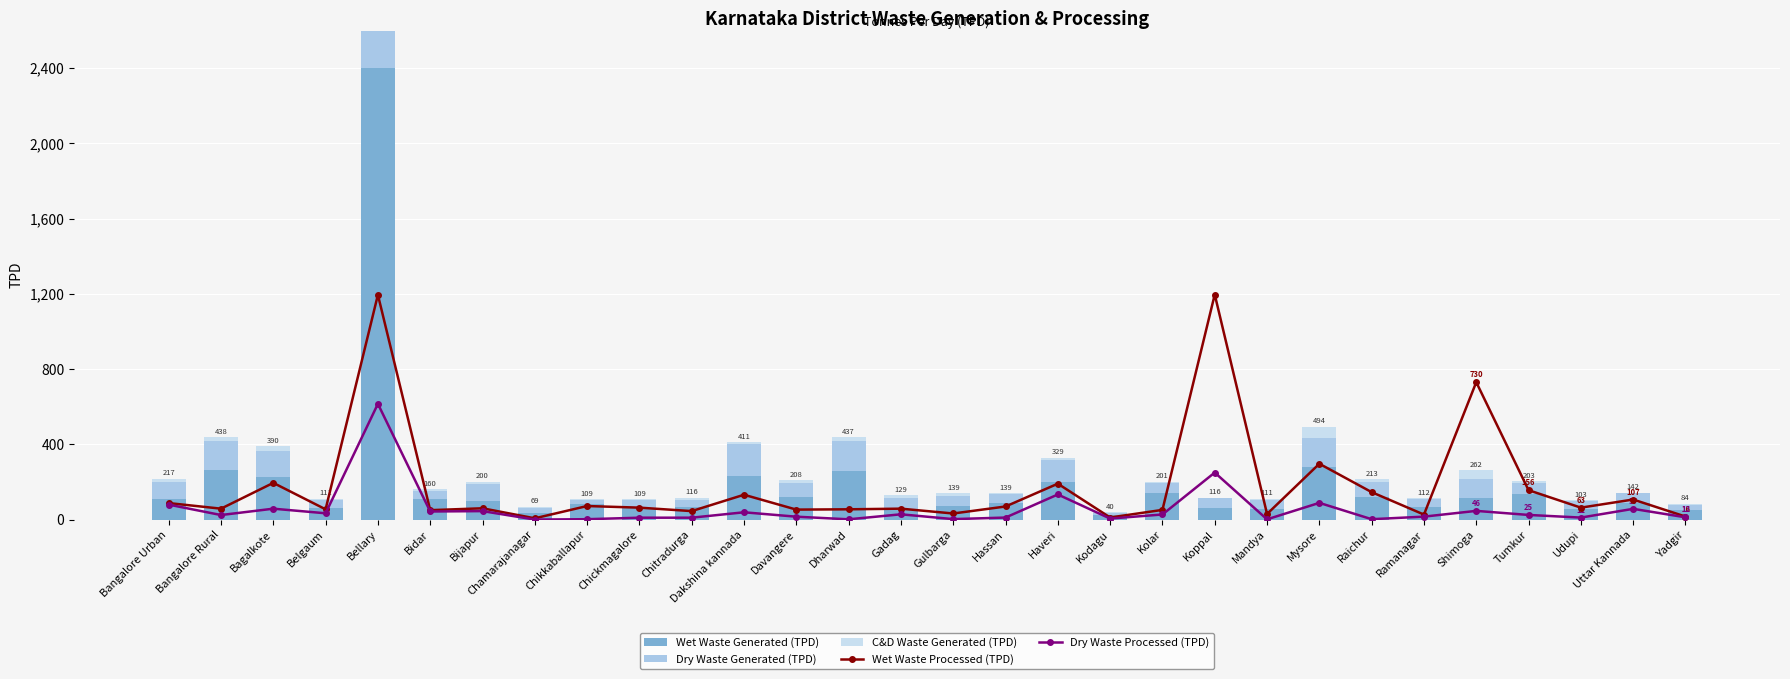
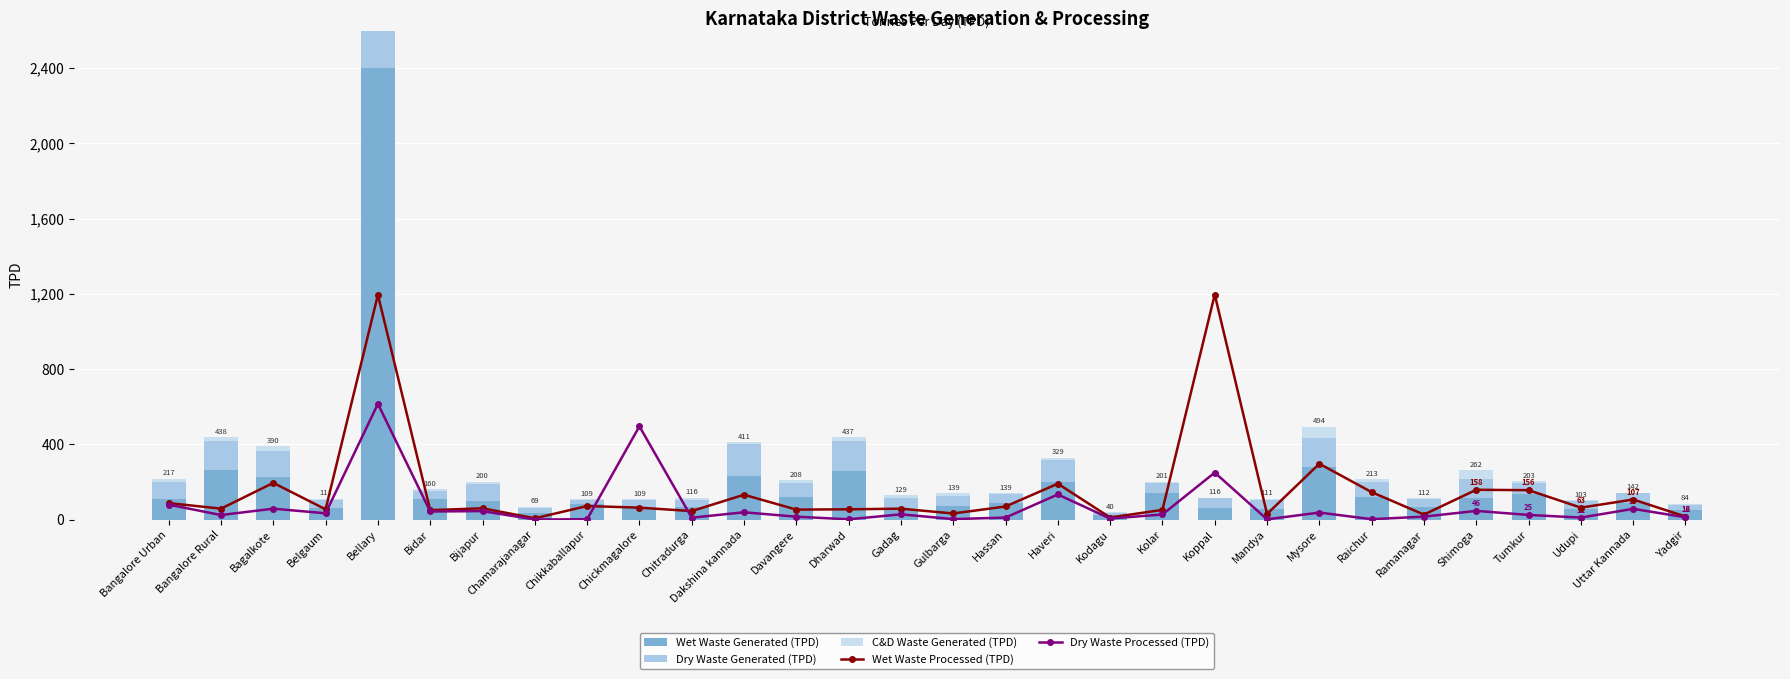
  {
    "Wet Waste Processed (TPD)": {
-     "Shimoga": 730
+     "Shimoga": 158
    },
    "Dry Waste Processed (TPD)": {
      "Bangalore Rural": 20,
      "Bagalkote": 60,
      "Belgaum": 30,
      "Bellary": 620,
      "Bijapur": 50,
      "Chikkaballapur": 0,
-     "Chickmagalore": 10,
+     "Chickmagalore": 500,
      "Chitradurga": 10,
      "Dakshina kannada": 40,
      "Davangere": 20,
      "Dharwad": 0,
      "Gadag": 30,
      "Gulbarga": 0,
      "Hassan": 10,
      "Haveri": 130,
      "Kolar": 30,
      "Koppal": 250,
      "Mandya": 0,
-     "Mysore": 90,
+     "Mysore": 40,
      "Raichur": 0
    }
  }
